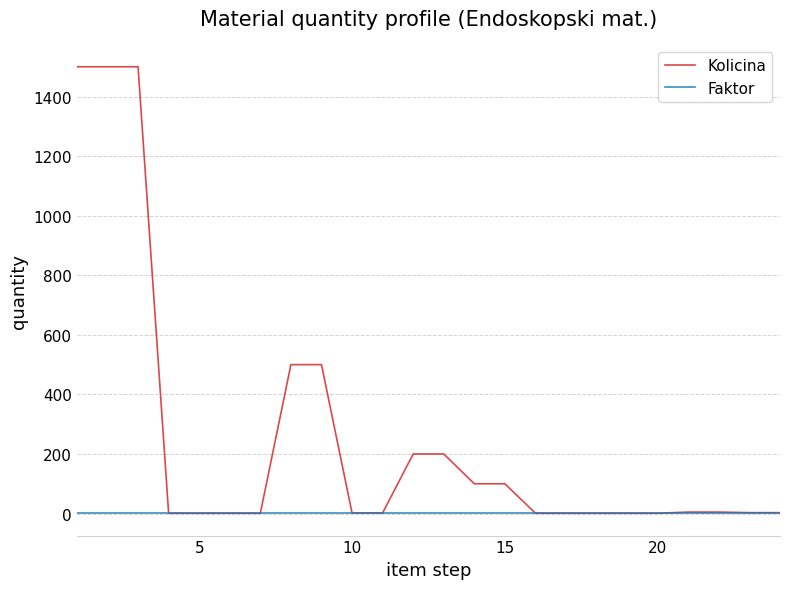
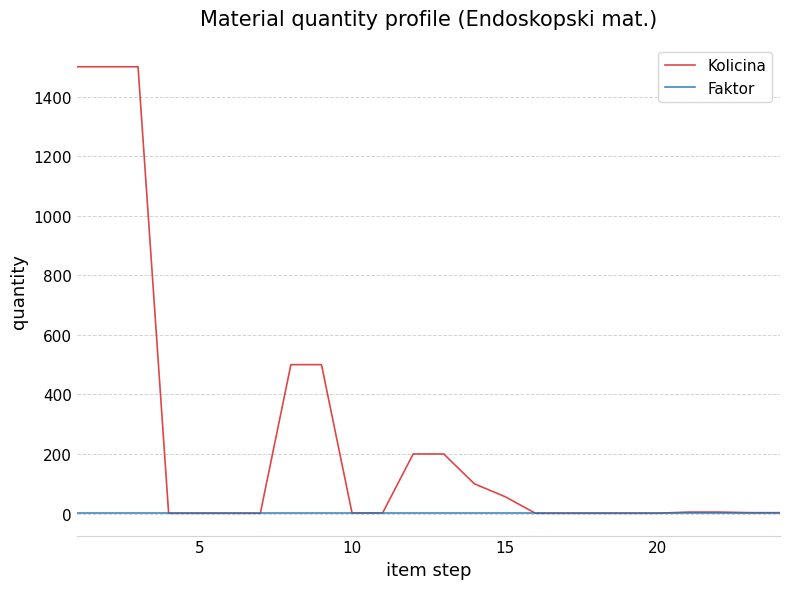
  {
    "Kolicina": {
-     "15": 100
+     "15": 60
    },
    "Faktor": {
      "15": 0
    }
  }
